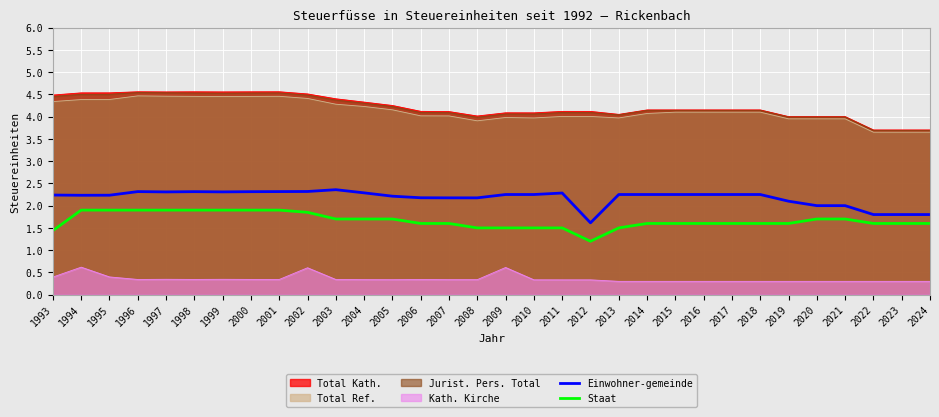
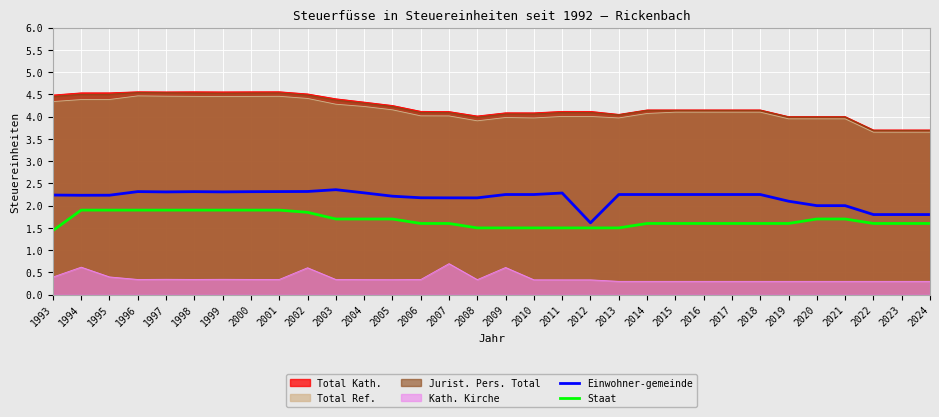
  {
    "Total Ref.": {
      "1993": 4.3,
      "1994": 4.4,
      "1995": 4.4,
      "1996": 4.5,
      "1997": 4.5,
      "1998": 4.5,
      "1999": 4.4,
      "2000": 4.5,
      "2001": 4.5,
      "2002": 4.4,
      "2003": 4.3,
      "2004": 4.2,
      "2005": 4.2,
      "2006": 4.0,
      "2007": 4.0,
      "2008": 3.9,
      "2009": 4.0,
      "2010": 4.0,
      "2011": 4.0,
      "2012": 4.0,
      "2013": 4.0,
      "2014": 4.1
    },
    "Kath. Kirche": {
      "1993": 0.4,
      "1994": 0.6,
      "1995": 0.4,
      "1996": 0.3,
      "1997": 0.3,
      "1998": 0.3,
      "1999": 0.3,
      "2000": 0.3,
      "2001": 0.3,
      "2002": 0.6,
      "2003": 0.3,
      "2004": 0.3,
      "2005": 0.3,
      "2006": 0.3,
-     "2007": 0.3,
+     "2007": 0.7,
      "2008": 0.3,
      "2009": 0.6,
      "2010": 0.3,
      "2011": 0.3,
      "2012": 0.3,
      "2013": 0.3,
      "2014": 0.3,
      "2015": 0.3,
      "2016": 0.3,
      "2017": 0.3,
      "2018": 0.3,
      "2019": 0.3,
      "2020": 0.3,
      "2021": 0.3,
      "2022": 0.3,
      "2023": 0.3,
      "2024": 0.3
    },
    "Einwohner-gemeinde": {
      "1993": 2.2,
      "1994": 2.2,
      "1995": 2.2,
      "1996": 2.3,
      "1997": 2.3,
      "1998": 2.3,
      "1999": 2.3,
      "2000": 2.3,
      "2001": 2.3,
      "2002": 2.3,
      "2003": 2.4,
      "2004": 2.3,
      "2005": 2.2,
      "2006": 2.2,
      "2007": 2.2,
      "2008": 2.2,
      "2009": 2.3,
      "2010": 2.3,
      "2011": 2.3,
      "2012": 1.6,
      "2013": 2.3,
      "2014": 2.3,
      "2015": 2.3,
      "2016": 2.3,
      "2017": 2.3,
      "2018": 2.3,
      "2019": 2.1,
      "2020": 2.0,
      "2021": 2.0,
      "2022": 1.8,
      "2023": 1.8,
      "2024": 1.8
    },
    "Staat": {
      "1993": 1.4,
      "1994": 1.9,
      "1995": 1.9,
      "1996": 1.9,
      "1997": 1.9,
      "1998": 1.9,
      "1999": 1.9,
      "2000": 1.9,
      "2001": 1.9,
      "2002": 1.9,
      "2003": 1.7,
      "2004": 1.7,
      "2005": 1.7,
      "2006": 1.6,
      "2007": 1.6,
      "2008": 1.5,
      "2009": 1.5,
      "2010": 1.5,
      "2011": 1.5,
-     "2012": 1.2,
+     "2012": 1.5,
      "2013": 1.5,
      "2014": 1.6,
      "2015": 1.6,
      "2016": 1.6,
      "2017": 1.6,
      "2018": 1.6,
      "2019": 1.6,
      "2020": 1.7,
      "2021": 1.7,
      "2022": 1.6,
      "2023": 1.6,
      "2024": 1.6
    }
  }
